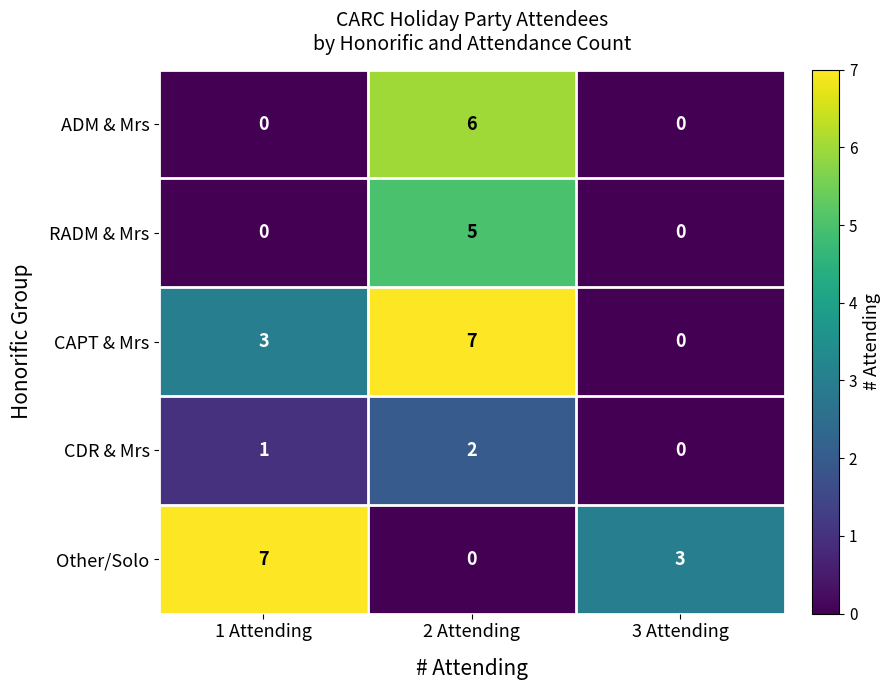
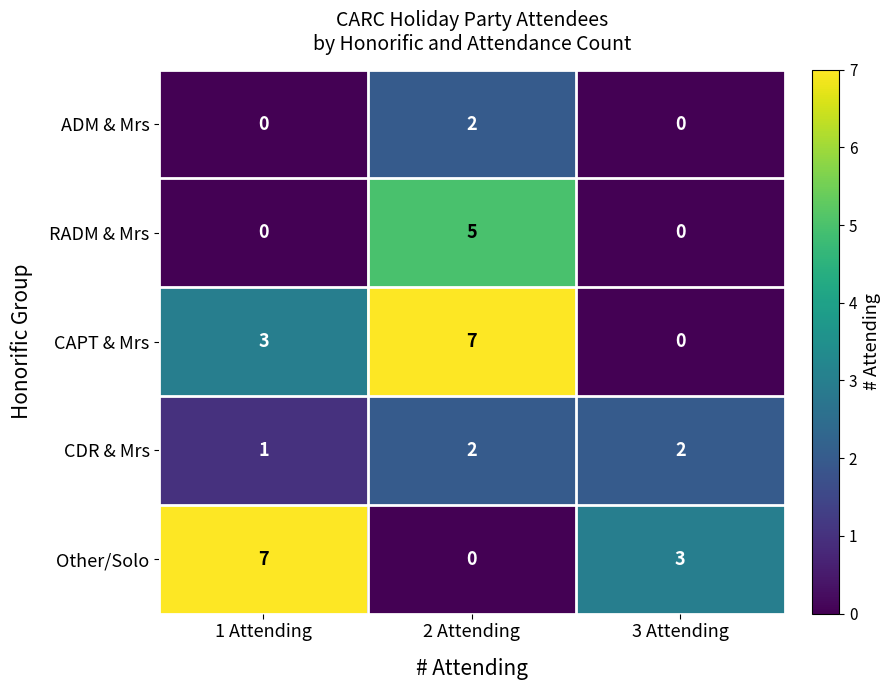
  {
    "ADM & Mrs": {
      "1 Attending": 0,
-     "2 Attending": 6,
+     "2 Attending": 2,
      "3 Attending": 0
    },
    "RADM & Mrs": {
      "1 Attending": 0,
      "2 Attending": 5,
      "3 Attending": 0
    },
    "CAPT & Mrs": {
      "1 Attending": 3,
      "2 Attending": 7,
      "3 Attending": 0
    },
    "CDR & Mrs": {
      "1 Attending": 1,
      "2 Attending": 2,
-     "3 Attending": 0
+     "3 Attending": 2
    },
    "Other/Solo": {
      "1 Attending": 7,
      "2 Attending": 0,
      "3 Attending": 3
    }
  }
